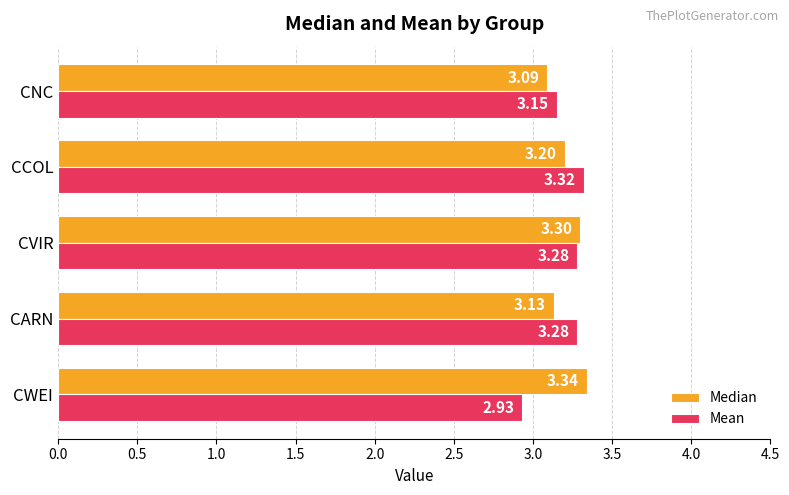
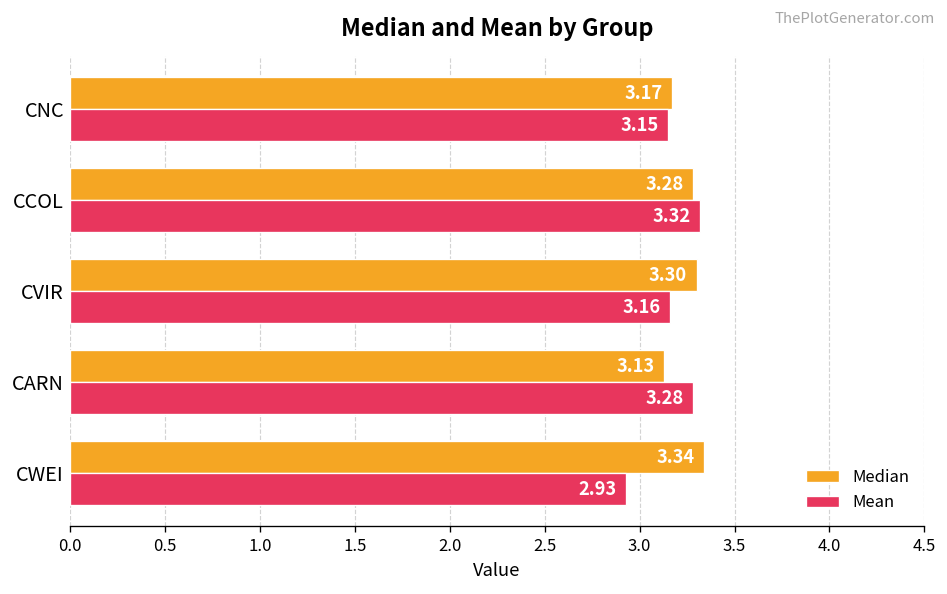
  {
    "Median": {
-     "CNC": 3.09,
-     "CCOL": 3.20,
+     "CNC": 3.17,
+     "CCOL": 3.28,
      "CVIR": 3.30,
      "CARN": 3.13,
      "CWEI": 3.34
    },
    "Mean": {
      "CNC": 3.15,
      "CCOL": 3.32,
-     "CVIR": 3.28,
+     "CVIR": 3.16,
      "CARN": 3.28,
      "CWEI": 2.93
    }
  }
